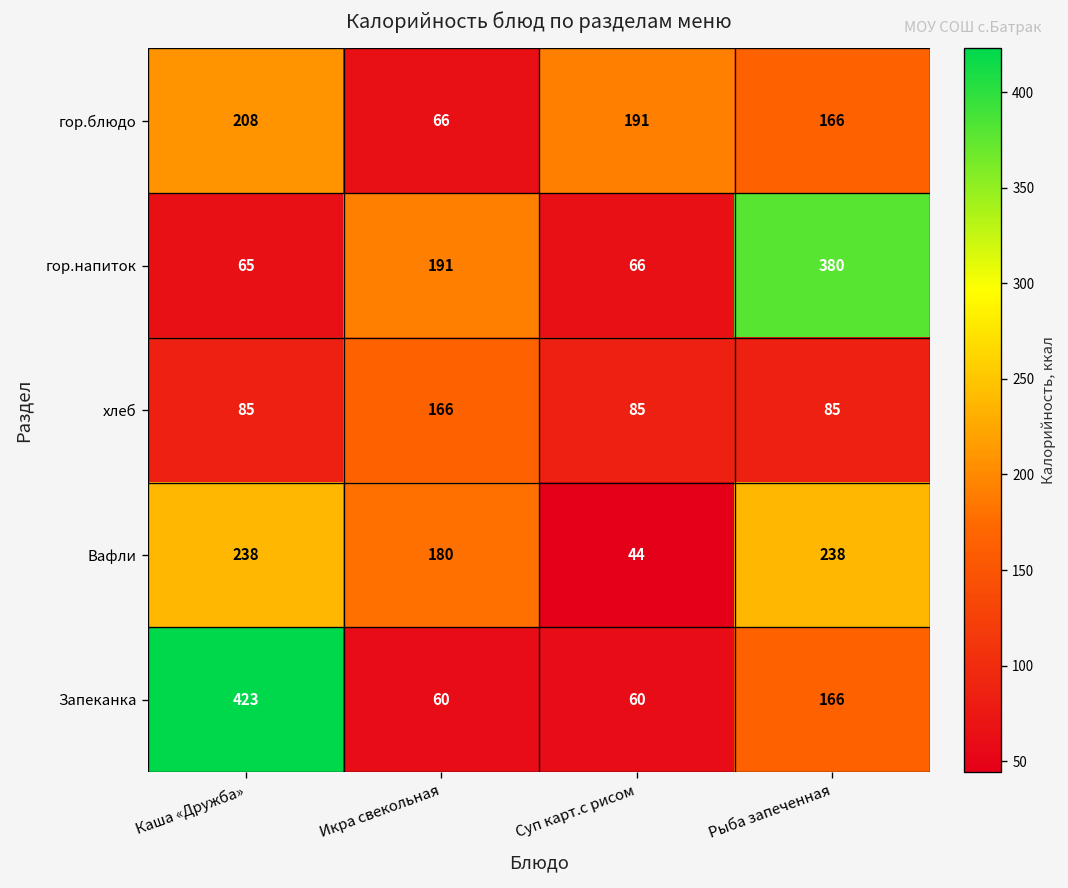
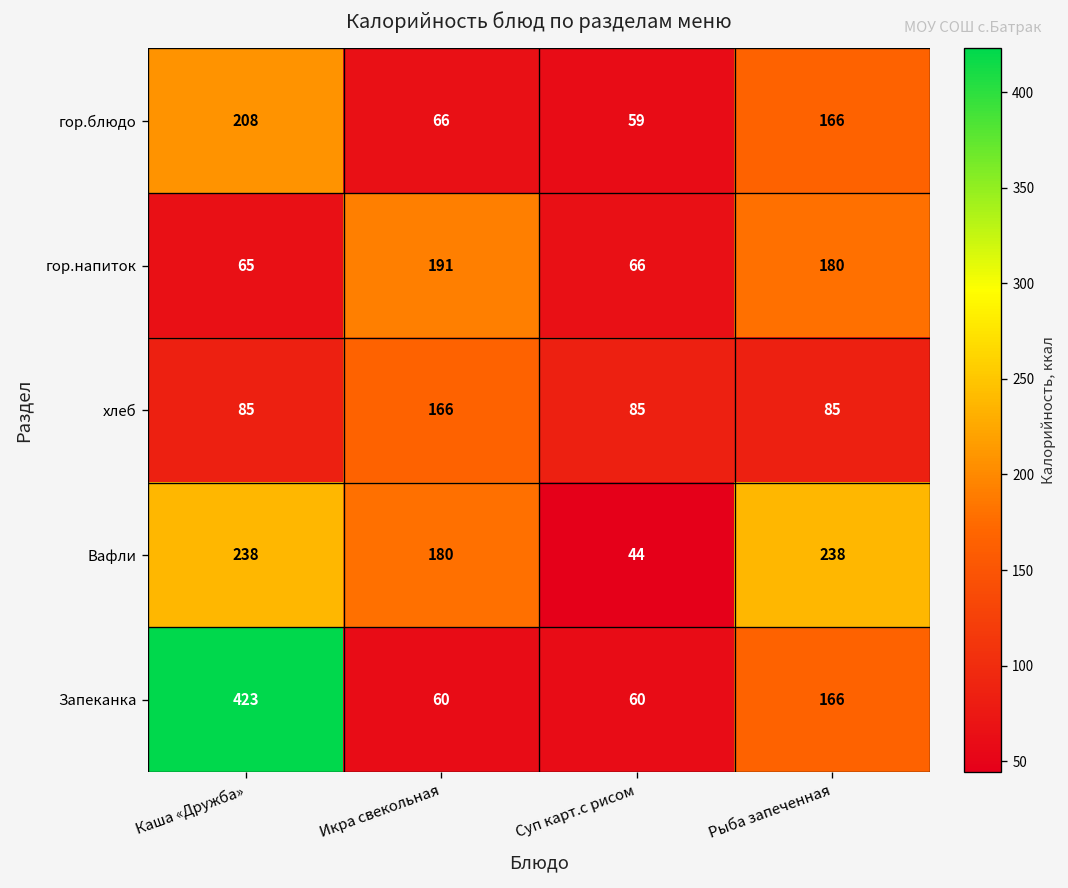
  {
    "гор.блюдо": {
      "Каша «Дружба»": 208,
      "Икра свекольная": 66,
-     "Суп карт.с рисом": 191,
+     "Суп карт.с рисом": 59,
      "Рыба запеченная": 166
    },
    "гор.напиток": {
      "Каша «Дружба»": 65,
      "Икра свекольная": 191,
      "Суп карт.с рисом": 66,
-     "Рыба запеченная": 380
+     "Рыба запеченная": 180
    },
    "хлеб": {
      "Каша «Дружба»": 85,
      "Икра свекольная": 166,
      "Суп карт.с рисом": 85,
      "Рыба запеченная": 85
    },
    "Вафли": {
      "Каша «Дружба»": 238,
      "Икра свекольная": 180,
      "Суп карт.с рисом": 44,
      "Рыба запеченная": 238
    },
    "Запеканка": {
      "Каша «Дружба»": 423,
      "Икра свекольная": 60,
      "Суп карт.с рисом": 60,
      "Рыба запеченная": 166
    }
  }
